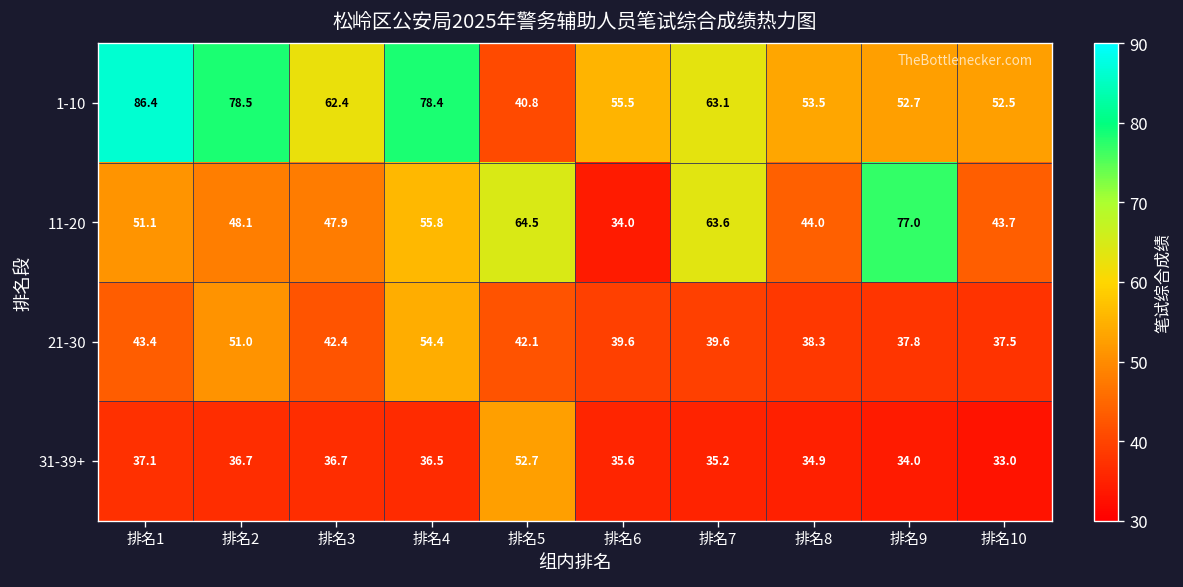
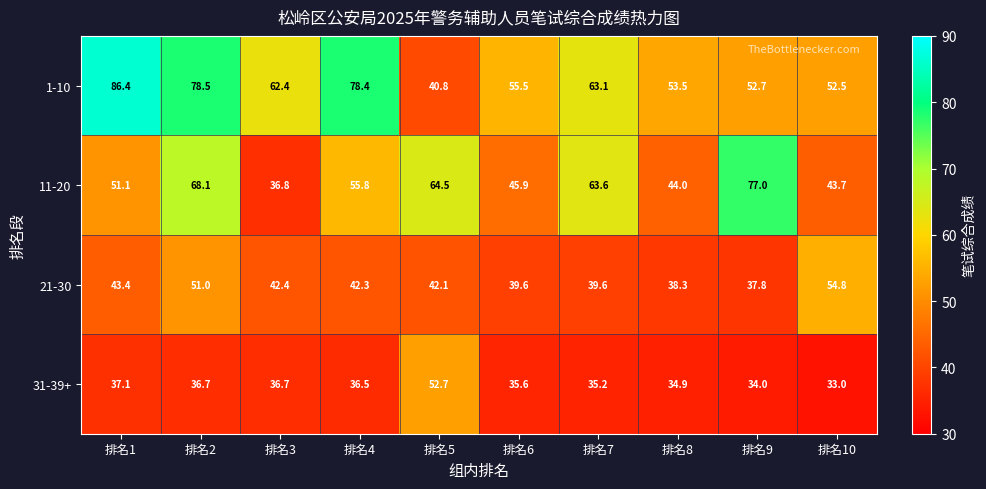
  {
    "1-10": {
      "排名1": 86.4,
      "排名2": 78.5,
      "排名3": 62.4,
      "排名4": 78.4,
      "排名5": 40.8,
      "排名6": 55.5,
      "排名7": 63.1,
      "排名8": 53.5,
      "排名9": 52.7
    },
    "11-20": {
      "排名1": 51.1,
-     "排名2": 48.1,
-     "排名3": 47.9,
+     "排名2": 68.1,
+     "排名3": 36.8,
      "排名4": 55.8,
      "排名5": 64.5,
-     "排名6": 34.0,
+     "排名6": 45.9,
      "排名7": 63.6,
      "排名8": 44.0,
      "排名9": 77.0,
      "排名10": 43.7
    },
    "21-30": {
      "排名1": 43.4,
      "排名2": 51.0,
      "排名3": 42.4,
-     "排名4": 54.4,
+     "排名4": 42.3,
      "排名5": 42.1,
      "排名6": 39.6,
      "排名7": 39.6,
      "排名8": 38.3,
      "排名9": 37.8,
-     "排名10": 37.5
+     "排名10": 54.8
    },
    "31-39+": {
      "排名1": 37.1,
      "排名2": 36.7,
      "排名3": 36.7,
      "排名4": 36.5,
      "排名5": 52.7,
      "排名6": 35.6,
      "排名7": 35.2,
      "排名8": 34.9,
      "排名9": 34.0,
      "排名10": 33.0
    }
  }
